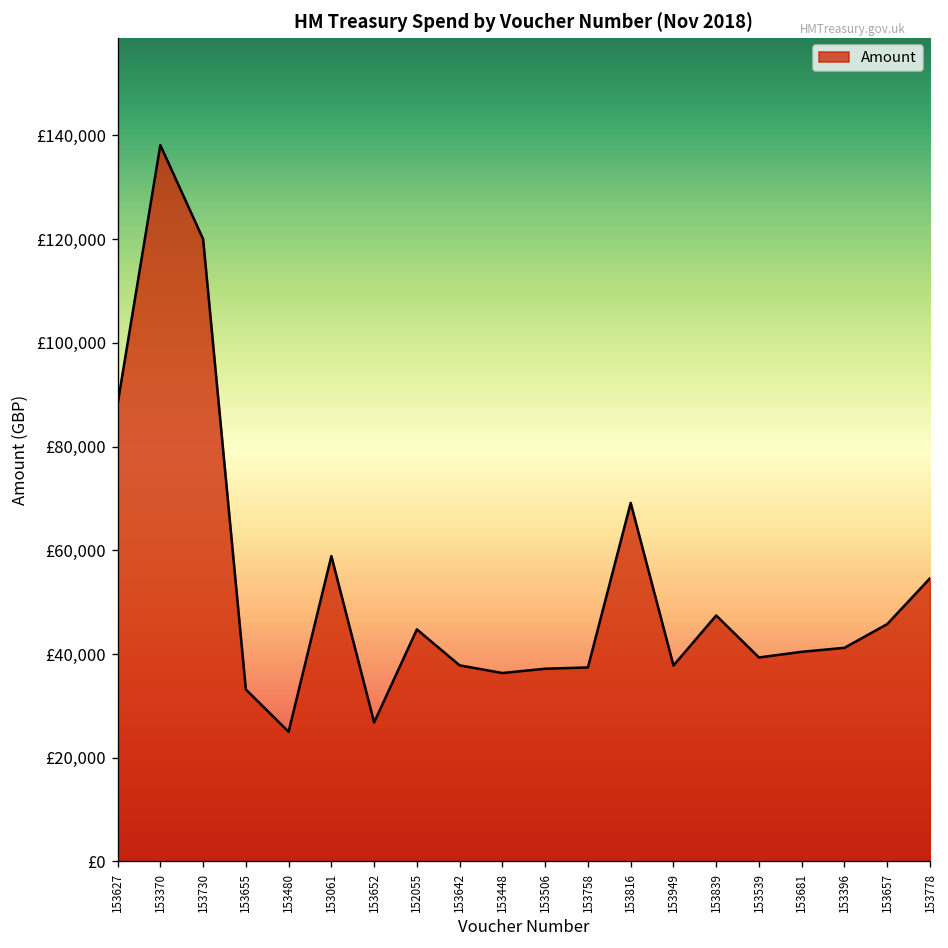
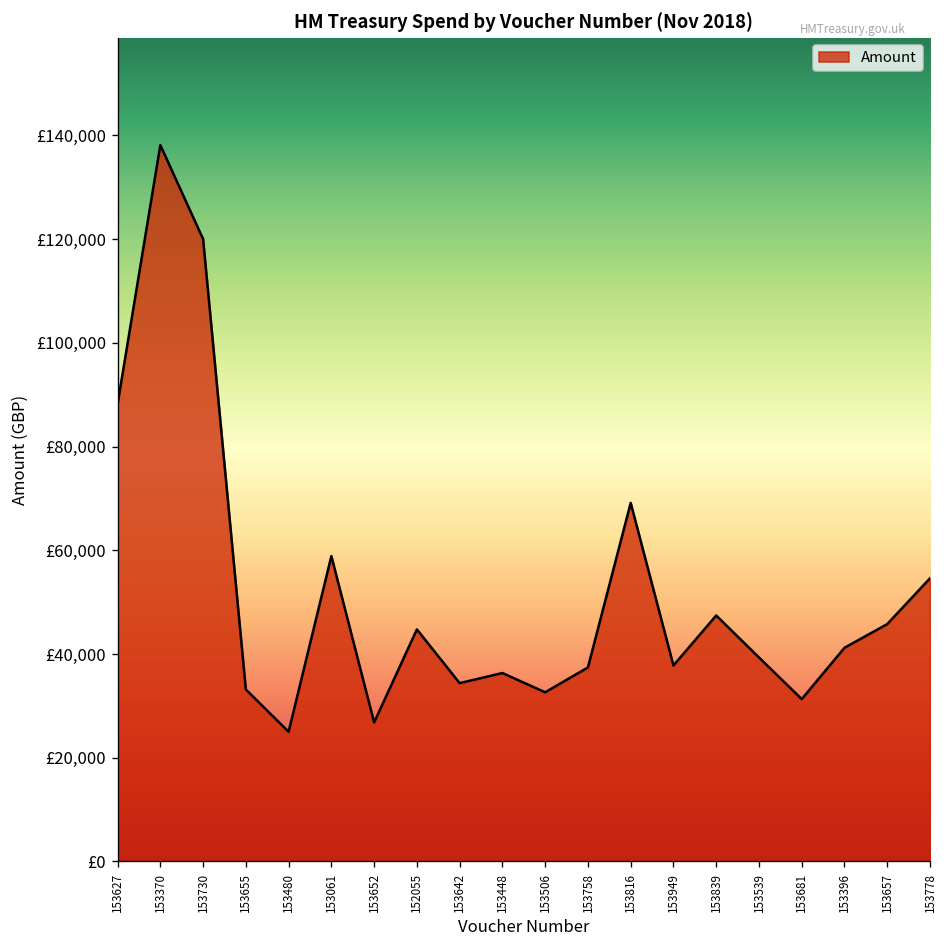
  {
    "153627": "£88,000",
    "153370": "£138,000",
    "153730": "£120,000",
    "153655": "£33,000",
    "153480": "£25,000",
    "153061": "£59,000",
    "153652": "£27,000",
    "152055": "£45,000",
-   "153642": "£38,000",
+   "153642": "£34,000",
    "153448": "£36,000",
-   "153506": "£37,000",
+   "153506": "£33,000",
    "153758": "£37,000",
    "153816": "£69,000",
    "153949": "£38,000",
    "153839": "£47,000",
    "153539": "£39,000",
-   "153681": "£40,000",
+   "153681": "£31,000",
    "153396": "£41,000",
    "153657": "£46,000",
    "153778": "£55,000"
  }
